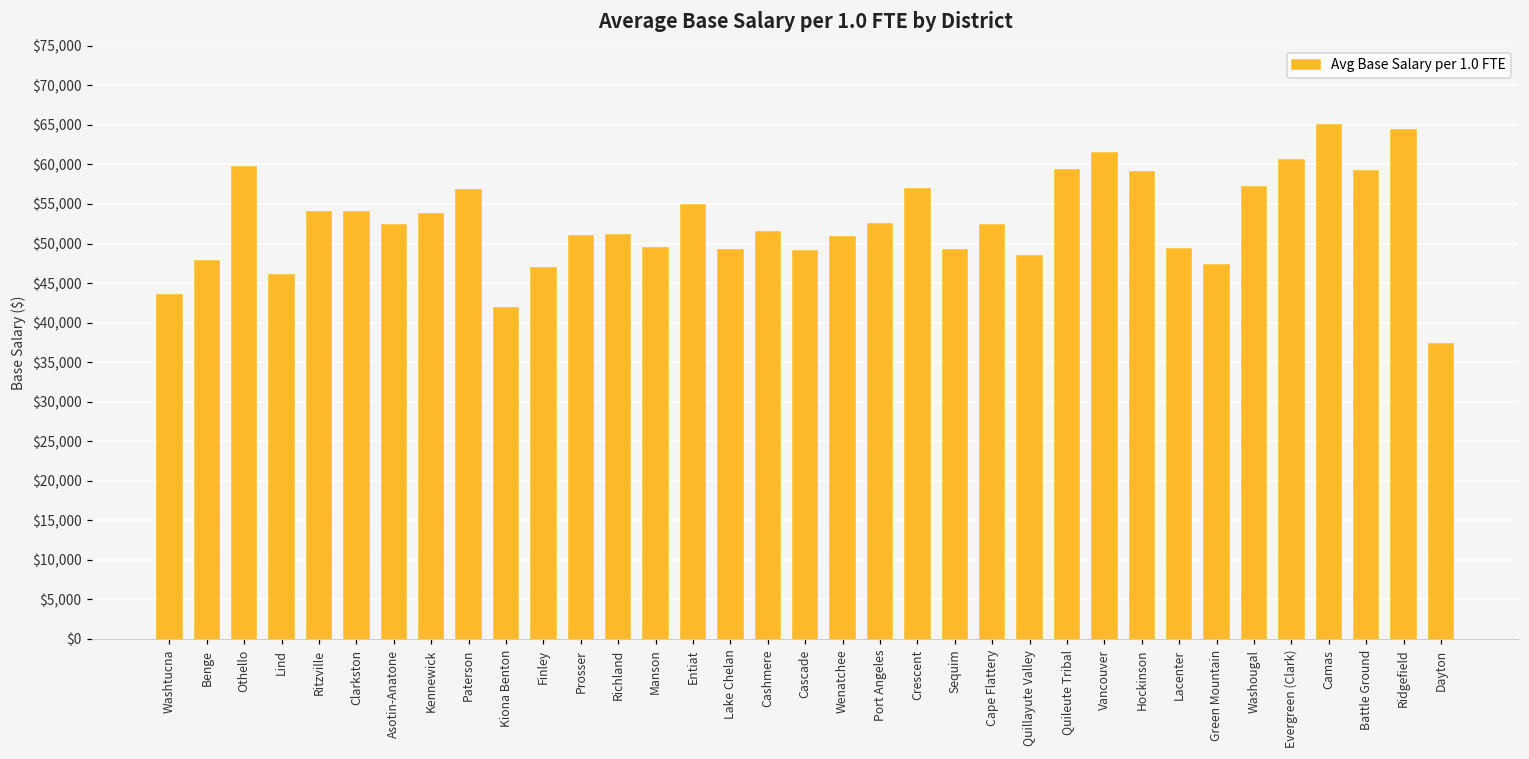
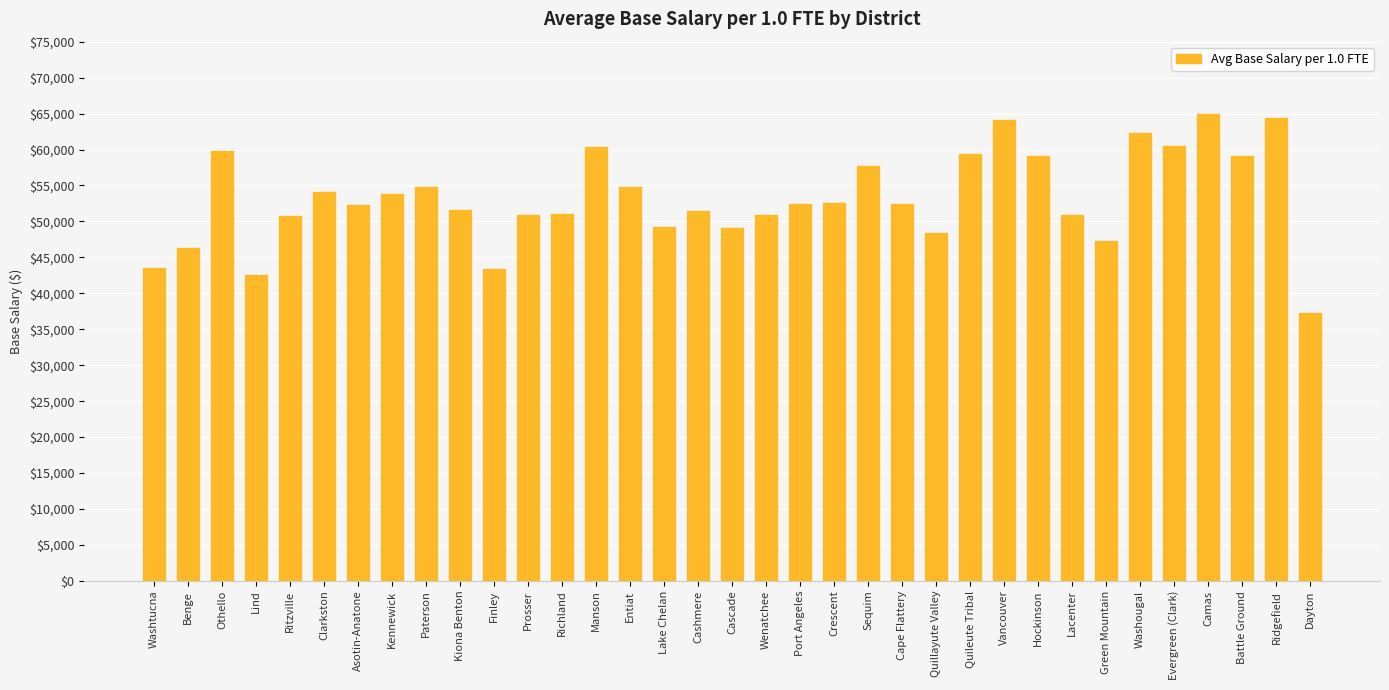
  {
    "Washtucna": "$44,000",
-   "Benge": "$48,000",
+   "Benge": "$46,000",
    "Othello": "$60,000",
-   "Lind": "$46,000",
-   "Ritzville": "$54,000",
+   "Lind": "$43,000",
+   "Ritzville": "$51,000",
    "Clarkston": "$54,000",
    "Asotin-Anatone": "$52,000",
    "Kennewick": "$54,000",
-   "Paterson": "$57,000",
-   "Kiona Benton": "$42,000",
-   "Finley": "$47,000",
+   "Paterson": "$55,000",
+   "Kiona Benton": "$52,000",
+   "Finley": "$43,000",
    "Prosser": "$51,000",
    "Richland": "$51,000",
-   "Manson": "$49,000",
+   "Manson": "$60,000",
    "Entiat": "$55,000",
    "Lake Chelan": "$49,000",
    "Cashmere": "$51,000",
    "Cascade": "$49,000",
    "Wenatchee": "$51,000",
    "Port Angeles": "$52,000",
-   "Crescent": "$57,000",
-   "Sequim": "$49,000",
+   "Crescent": "$53,000",
+   "Sequim": "$58,000",
    "Cape Flattery": "$52,000",
    "Quillayute Valley": "$48,000",
    "Quileute Tribal": "$59,000",
-   "Vancouver": "$62,000",
+   "Vancouver": "$64,000",
    "Hockinson": "$59,000",
-   "Lacenter": "$49,000",
+   "Lacenter": "$51,000",
    "Green Mountain": "$47,000",
-   "Washougal": "$57,000",
+   "Washougal": "$62,000",
    "Evergreen (Clark)": "$61,000",
    "Camas": "$65,000",
    "Battle Ground": "$59,000",
    "Ridgefield": "$64,000",
    "Dayton": "$37,000"
  }
